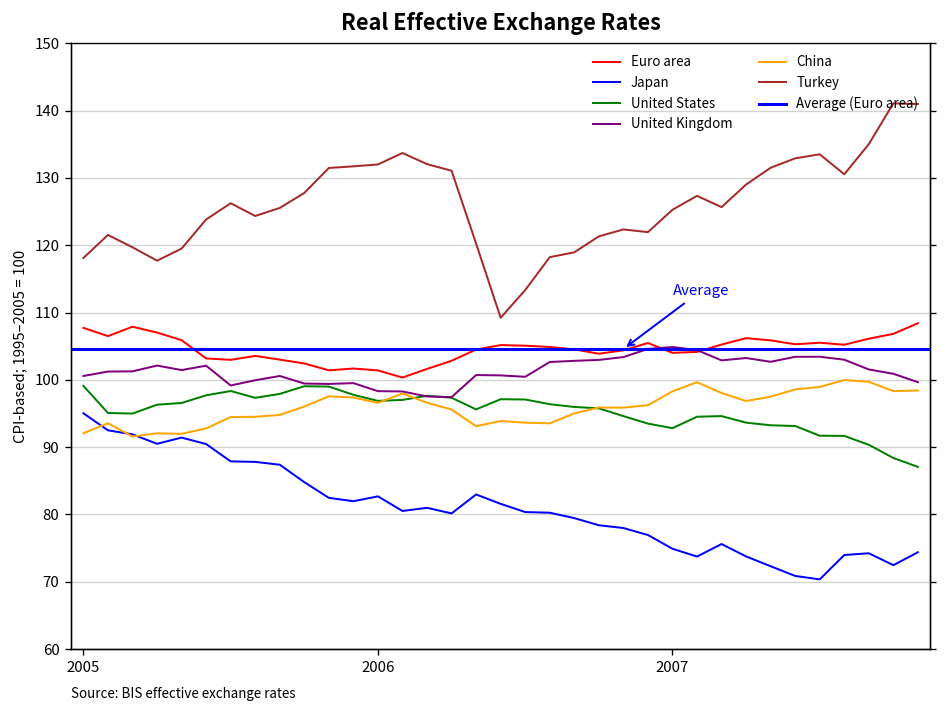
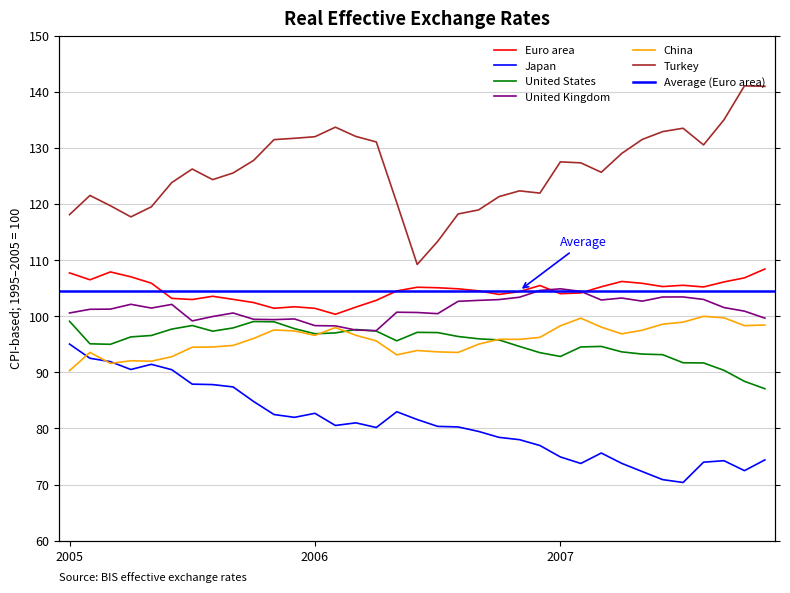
  {
    "Euro area": {
      "2005": 108,
      "2006": 101,
      "2007": 104
    },
    "Japan": {
      "2005": 95,
      "2006": 83,
      "2007": 75
    },
    "United States": {
      "2005": 99,
      "2007": 93
    },
    "United Kingdom": {
      "2005": 101,
      "2006": 98,
      "2007": 105
    },
    "China": {
-     "2005": 92,
+     "2005": 90,
      "2007": 98
    },
    "Turkey": {
      "2005": 118,
      "2006": 132,
-     "2007": 125
+     "2007": 128
    }
  }
